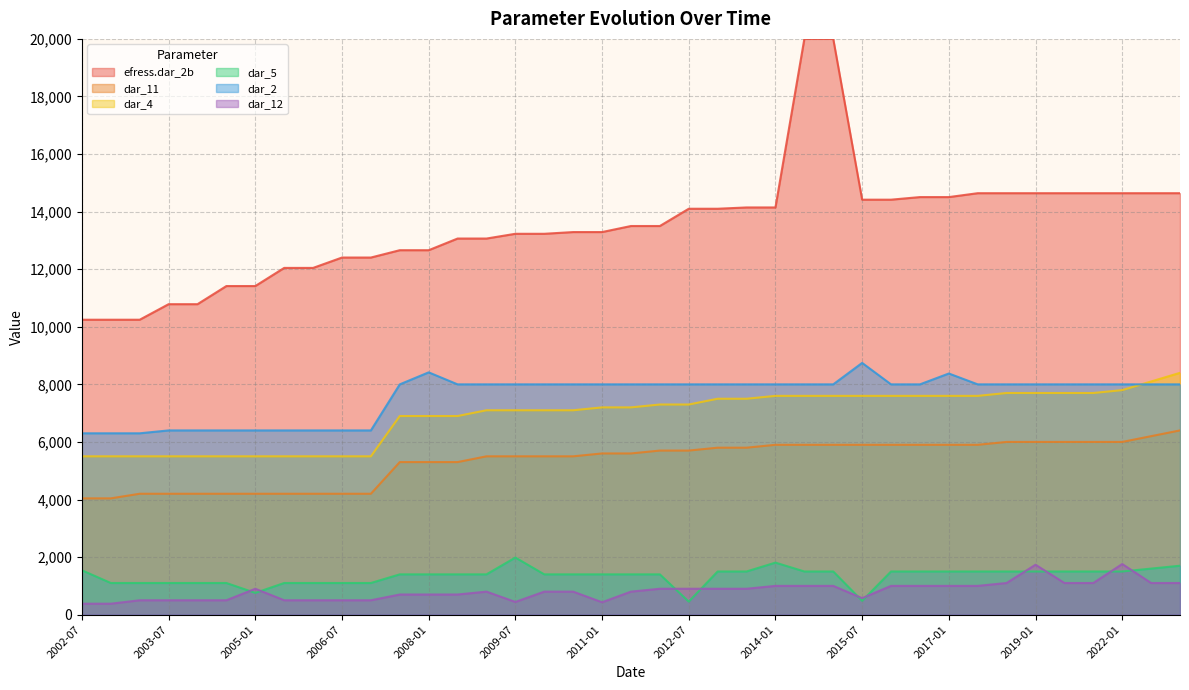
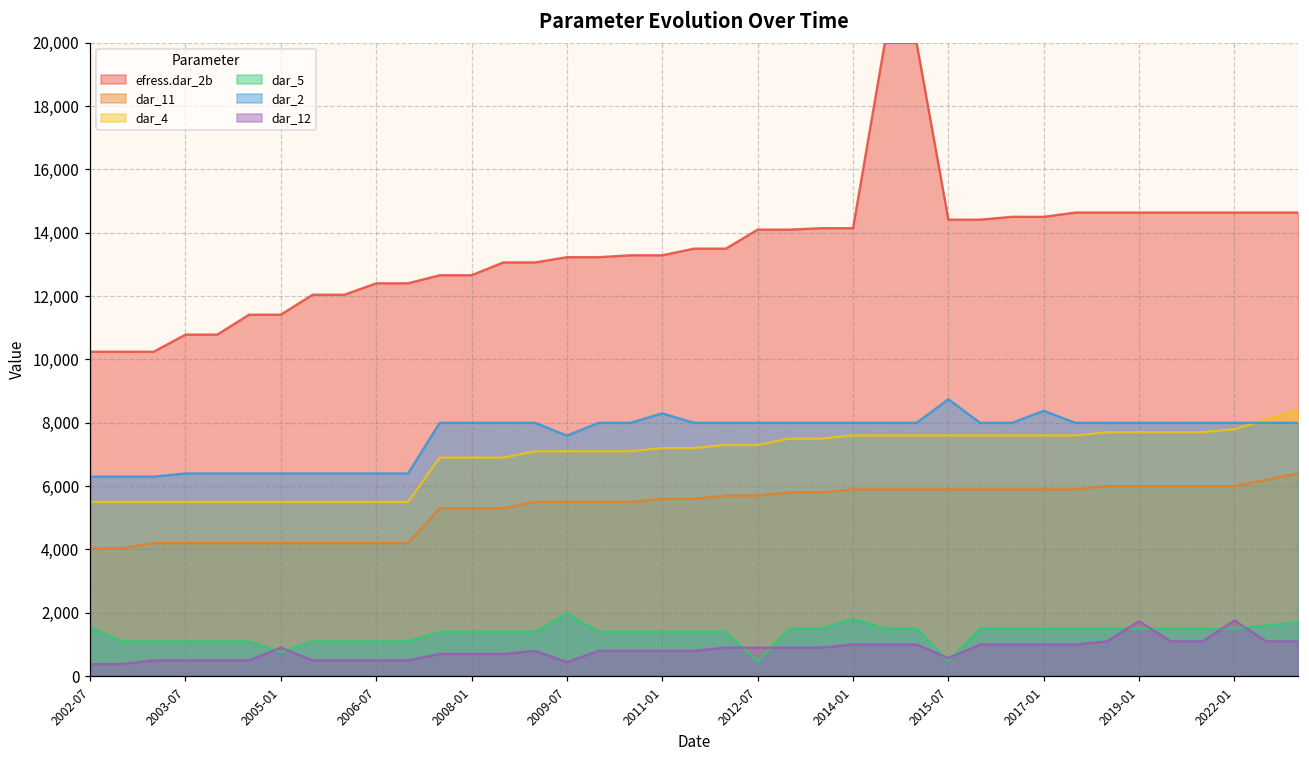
  {
    "dar_5": {
      "2002-07": "1,500",
      "2003-07": "1,100",
      "2005-01": "800",
      "2006-07": "1,100",
      "2008-01": "1,400",
      "2009-07": "2,000",
      "2011-01": "1,400",
      "2012-07": "500",
      "2014-01": "1,800",
      "2015-07": "500",
      "2017-01": "1,500",
      "2019-01": "1,500",
      "2022-01": "1,500"
    },
    "dar_2": {
      "2002-07": "6,300",
      "2003-07": "6,400",
      "2005-01": "6,400",
      "2006-07": "6,400",
-     "2008-01": "8,400",
-     "2009-07": "8,000",
-     "2011-01": "8,000",
+     "2008-01": "8,000",
+     "2009-07": "7,600",
+     "2011-01": "8,300",
      "2012-07": "8,000",
      "2014-01": "8,000",
      "2015-07": "8,700",
      "2017-01": "8,400",
      "2019-01": "8,000",
      "2022-01": "8,000"
    },
    "dar_12": {
      "2002-07": "400",
      "2003-07": "500",
      "2005-01": "900",
      "2006-07": "500",
      "2008-01": "700",
      "2009-07": "400",
-     "2011-01": "400",
+     "2011-01": "800",
      "2012-07": "900",
      "2014-01": "1,000",
      "2015-07": "600",
      "2017-01": "1,000",
      "2019-01": "1,700",
      "2022-01": "1,800"
    }
  }
